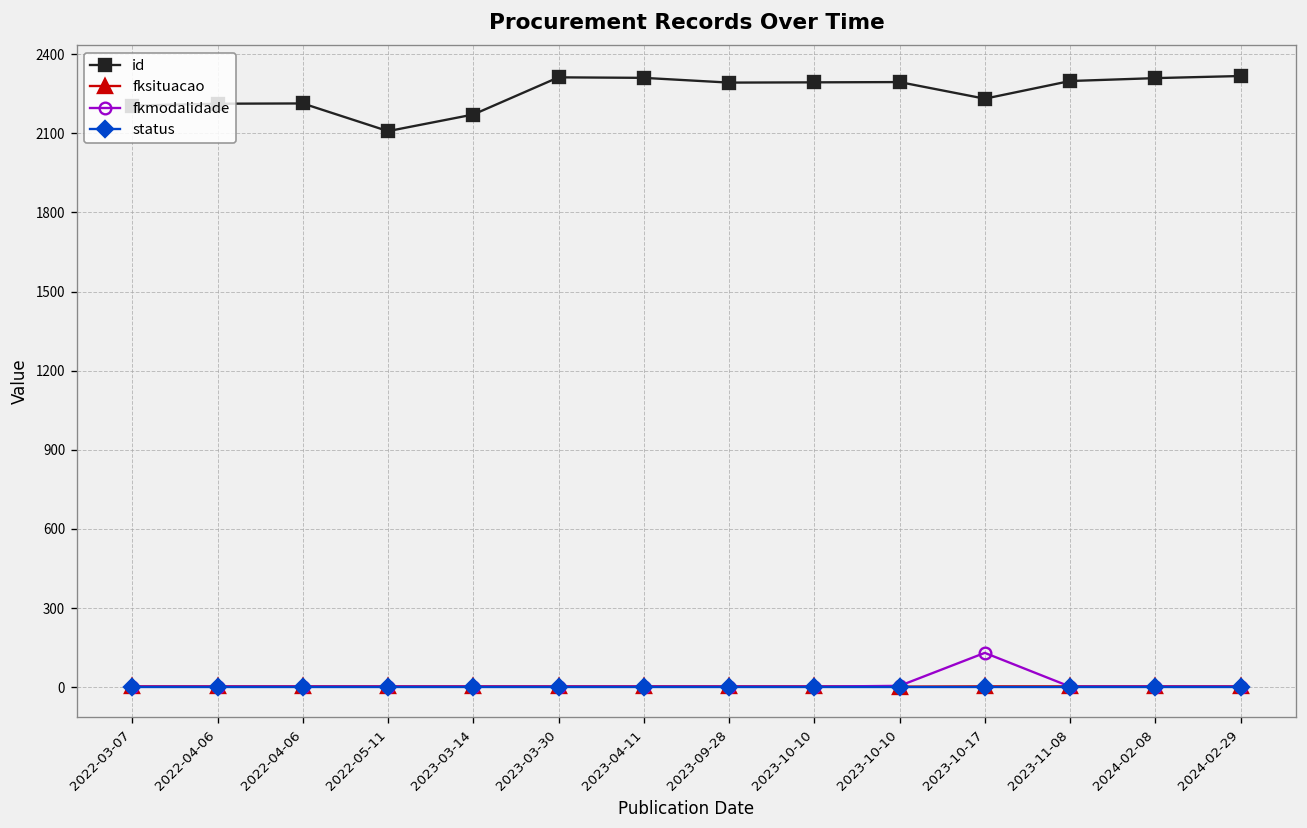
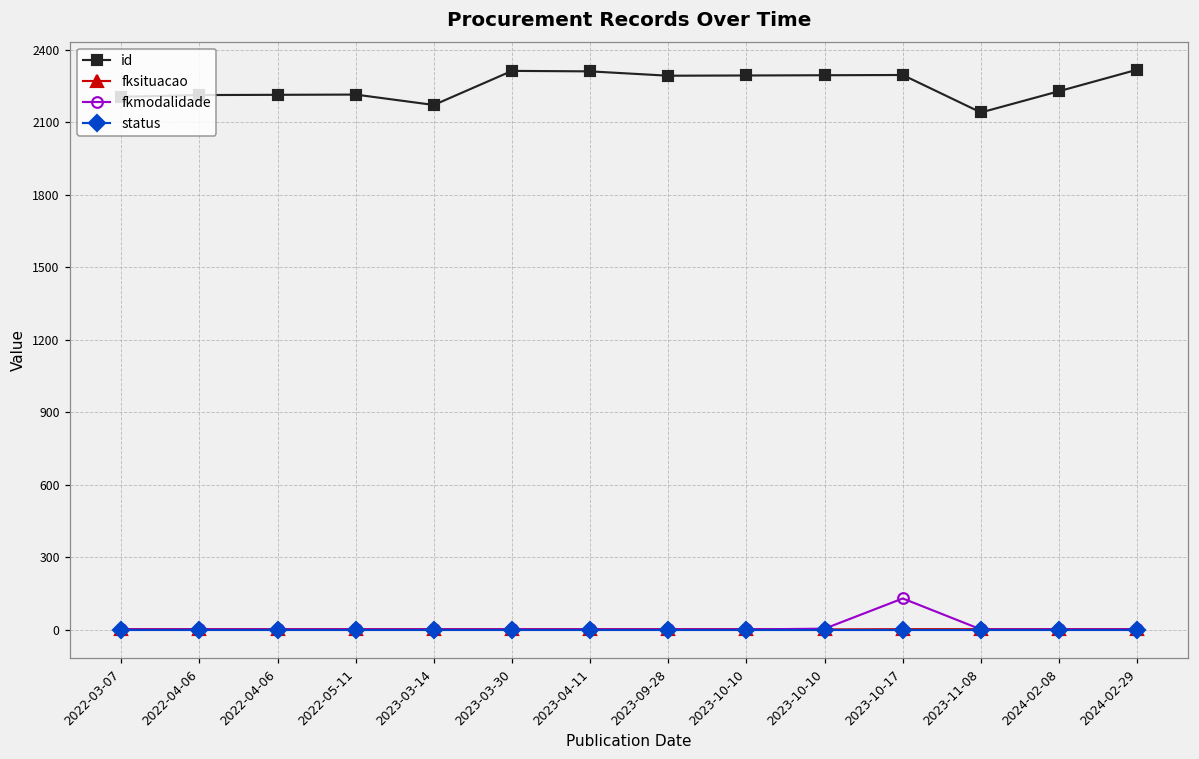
  {
    "id": {
-     "2022-05-11": 2110,
+     "2022-05-11": 2210,
      "2023-03-14": 2170,
      "2023-03-30": 2310,
      "2023-04-11": 2310,
      "2023-09-28": 2290,
-     "2023-10-17": 2230,
-     "2023-11-08": 2300,
-     "2024-02-08": 2310,
+     "2023-10-17": 2300,
+     "2023-11-08": 2140,
+     "2024-02-08": 2230,
      "2024-02-29": 2320
    },
    "status": {
      "2023-10-17": 0
    },
    "fkmodalidade": {
      "2023-10-17": 130
    }
  }
